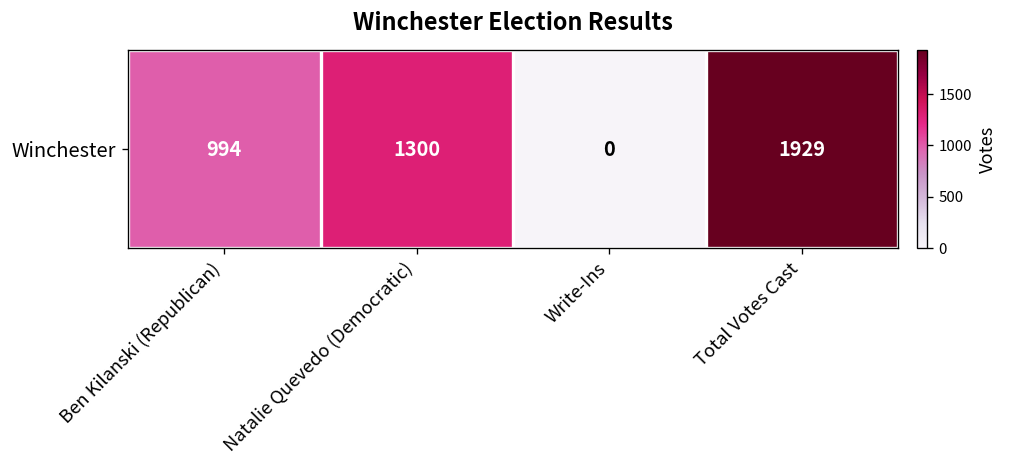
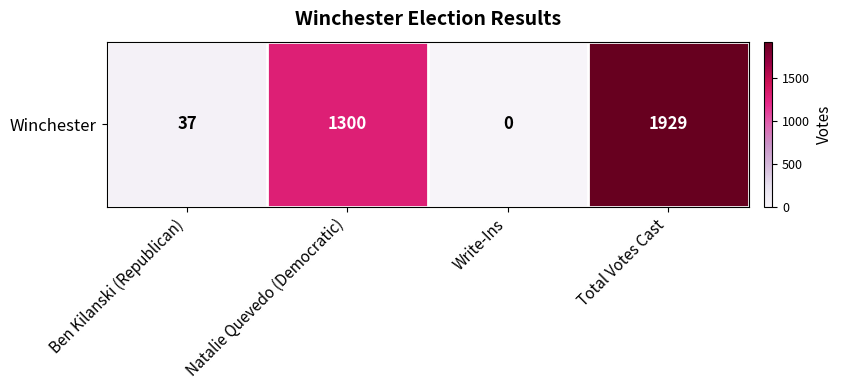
  {
    "Winchester": {
-     "Ben Kilanski (Republican)": 994,
+     "Ben Kilanski (Republican)": 37,
      "Natalie Quevedo (Democratic)": 1300,
      "Write-Ins": 0,
      "Total Votes Cast": 1929
    }
  }
